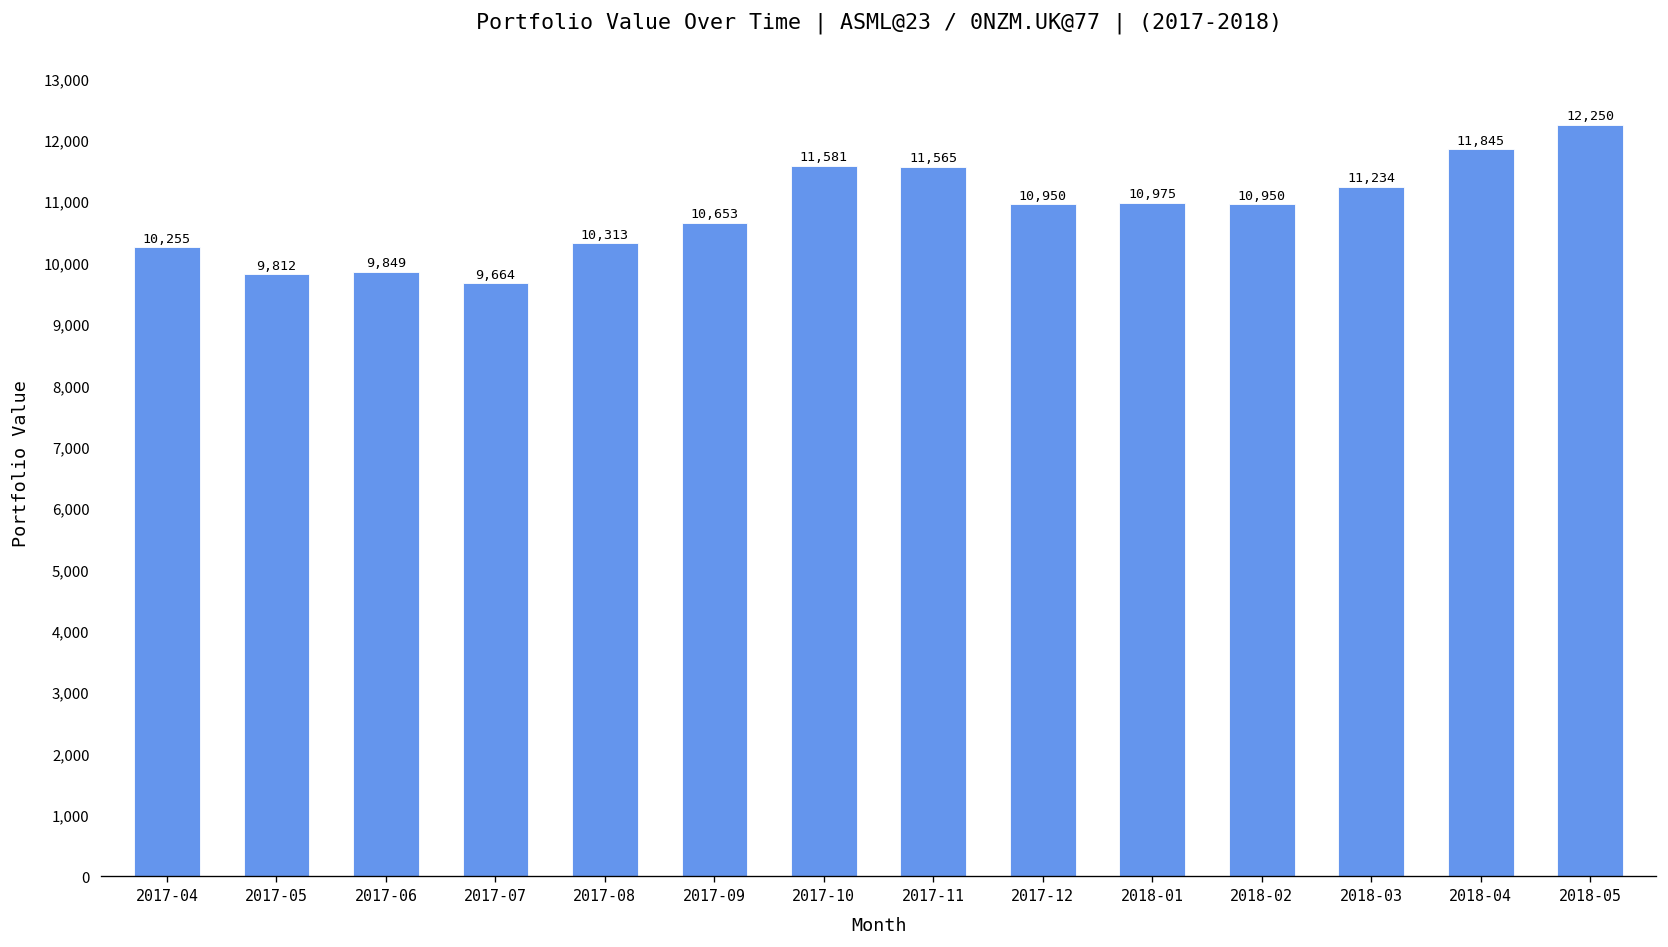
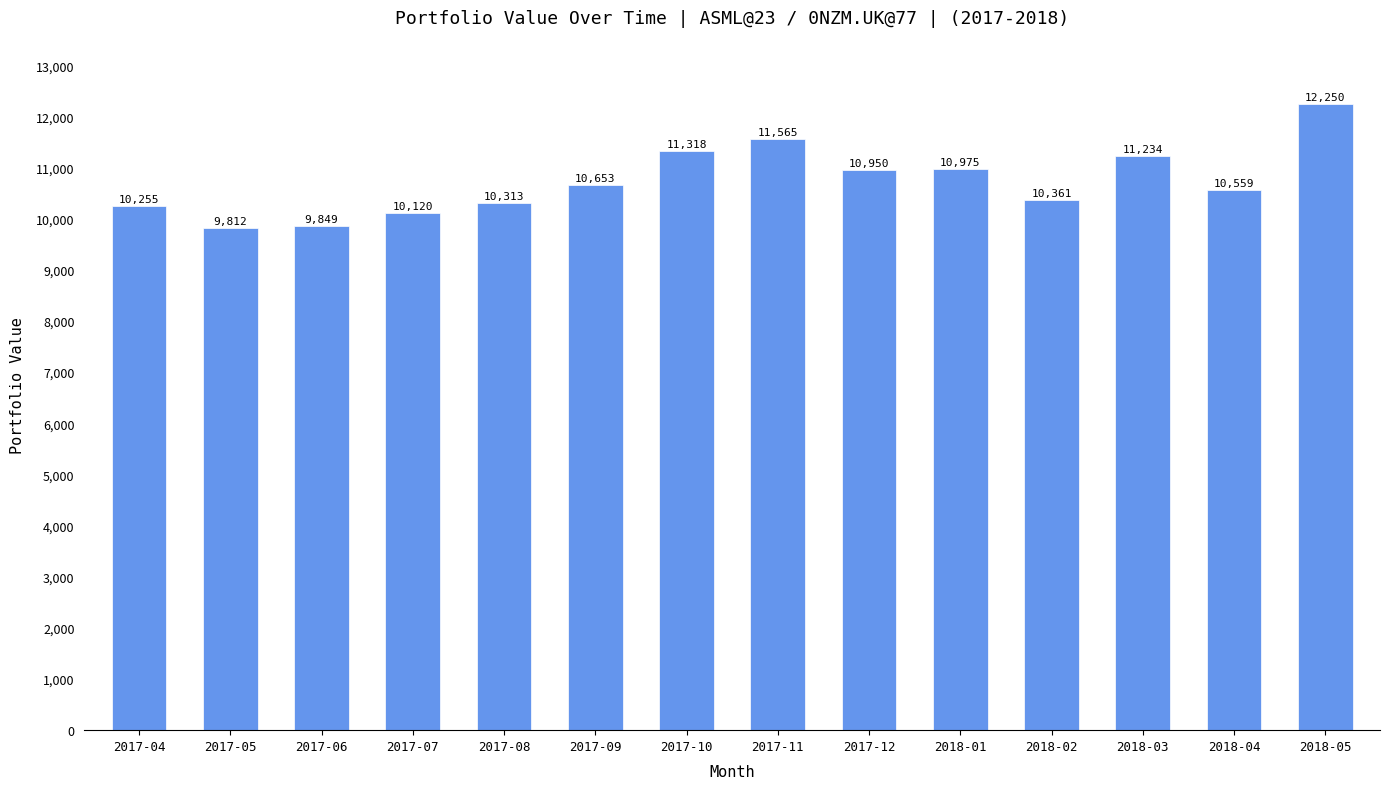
  {
    "2017-04": "10,255",
    "2017-05": "9,812",
    "2017-06": "9,849",
-   "2017-07": "9,664",
+   "2017-07": "10,120",
    "2017-08": "10,313",
    "2017-09": "10,653",
-   "2017-10": "11,581",
+   "2017-10": "11,318",
    "2017-11": "11,565",
    "2017-12": "10,950",
    "2018-01": "10,975",
-   "2018-02": "10,950",
+   "2018-02": "10,361",
    "2018-03": "11,234",
-   "2018-04": "11,845",
+   "2018-04": "10,559",
    "2018-05": "12,250"
  }
